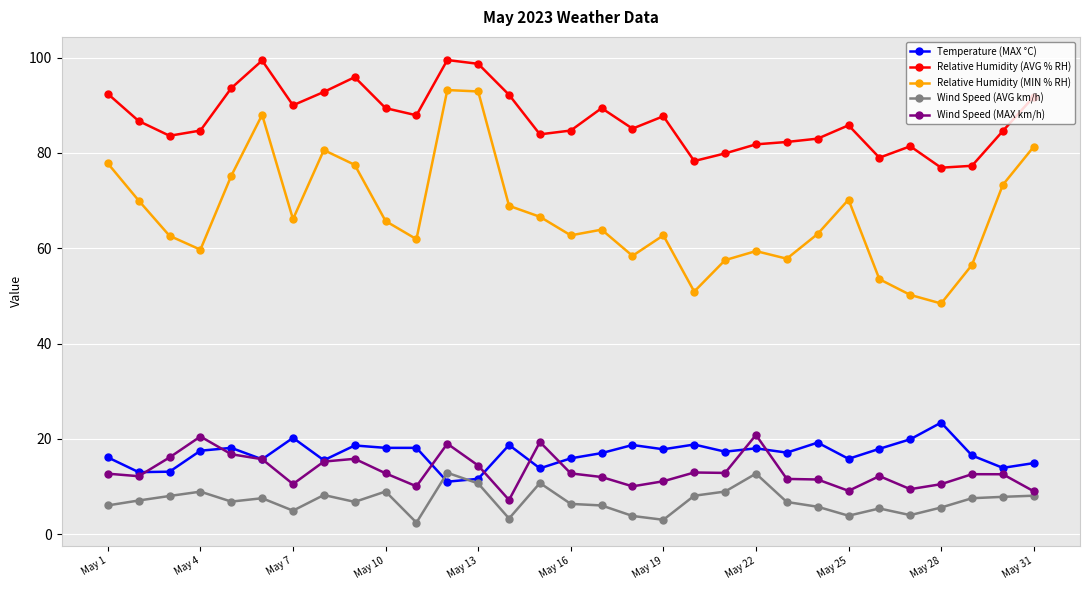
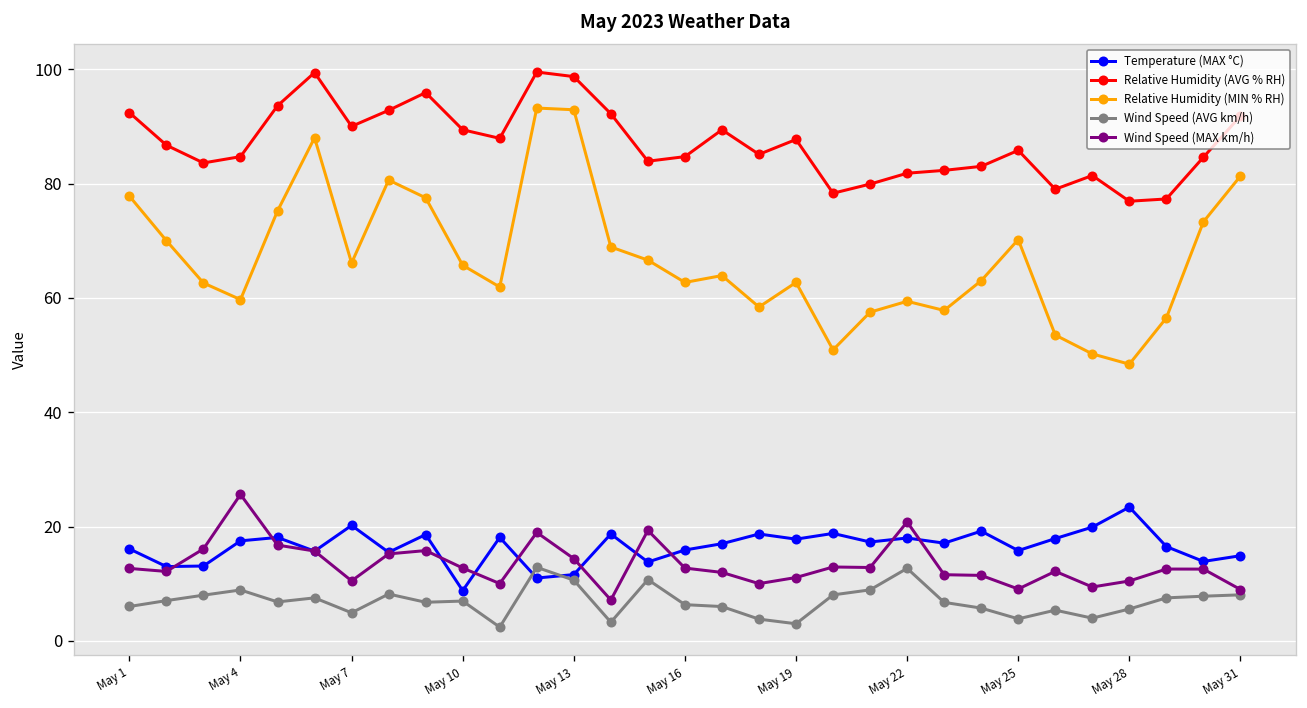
  {
    "Temperature (MAX °C)": {
      "May 1": 16,
      "May 4": 18,
      "May 7": 20,
-     "May 10": 18,
+     "May 10": 9,
      "May 13": 12,
      "May 16": 16,
      "May 19": 18,
      "May 22": 18,
      "May 25": 16,
      "May 28": 23,
      "May 31": 15
    },
    "Relative Humidity (AVG % RH)": {
      "May 1": 92,
      "May 4": 85,
      "May 7": 90,
      "May 10": 89,
      "May 13": 99,
      "May 16": 85,
      "May 19": 88,
      "May 22": 82,
      "May 25": 86,
      "May 28": 77
    },
    "Relative Humidity (MIN % RH)": {
      "May 1": 78,
      "May 4": 60,
      "May 7": 66,
      "May 10": 66,
      "May 13": 93,
      "May 16": 63,
      "May 19": 63,
      "May 22": 59,
      "May 25": 70,
      "May 28": 48,
      "May 31": 81
    },
    "Wind Speed (AVG km/h)": {
      "May 1": 6,
      "May 4": 9,
      "May 7": 5,
-     "May 10": 9,
+     "May 10": 7,
      "May 13": 11,
      "May 16": 6,
      "May 19": 3,
      "May 22": 13,
      "May 25": 4,
      "May 28": 6,
      "May 31": 8
    },
    "Wind Speed (MAX km/h)": {
      "May 1": 13,
-     "May 4": 20,
+     "May 4": 26,
      "May 7": 11,
      "May 10": 13,
      "May 13": 14,
      "May 16": 13,
      "May 19": 11,
      "May 22": 21,
      "May 25": 9,
      "May 28": 10,
      "May 31": 9
    }
  }
